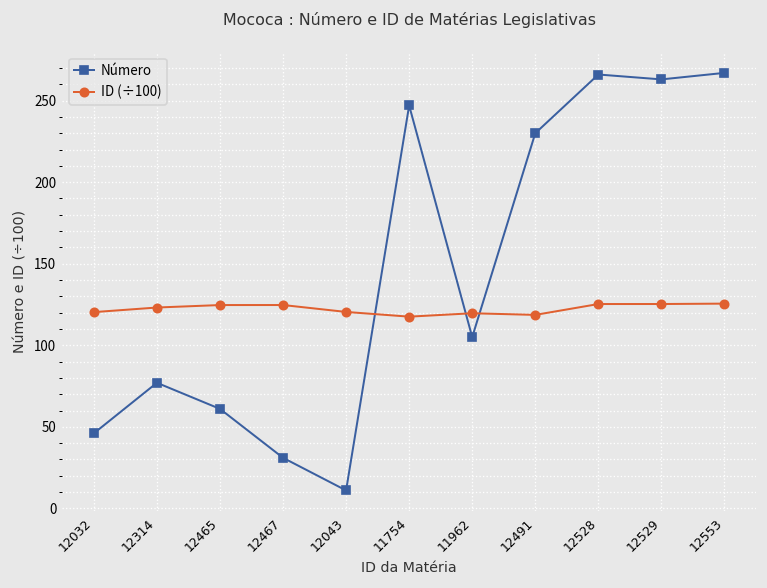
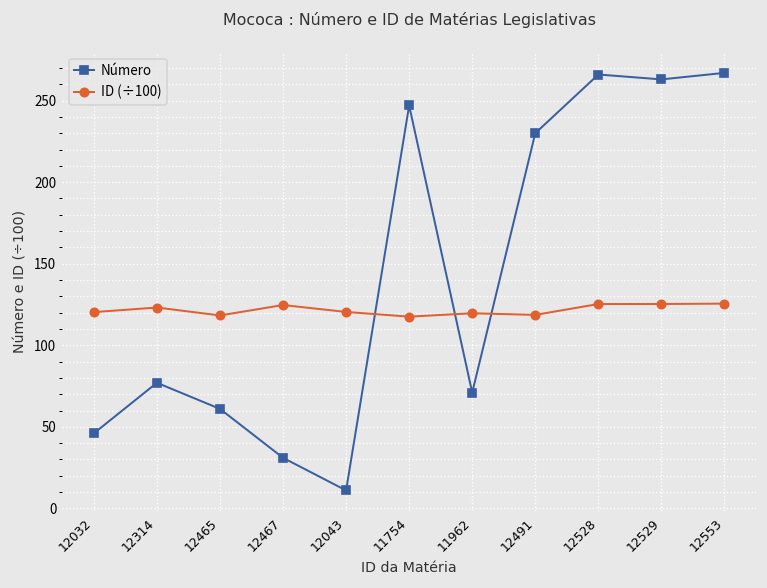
  {
    "Número": {
      "12032": 46,
      "12314": 77,
      "12465": 61,
      "12467": 31,
      "12043": 11,
      "11754": 247,
-     "11962": 105,
+     "11962": 71,
      "12491": 230,
      "12528": 266,
      "12529": 263,
      "12553": 267
    },
    "ID (÷100)": {
      "12032": 120,
      "12314": 123,
-     "12465": 125,
+     "12465": 118,
      "12467": 125,
      "12043": 120,
      "11754": 118,
      "11962": 120,
      "12491": 119,
      "12528": 125,
      "12529": 125,
      "12553": 126
    }
  }
